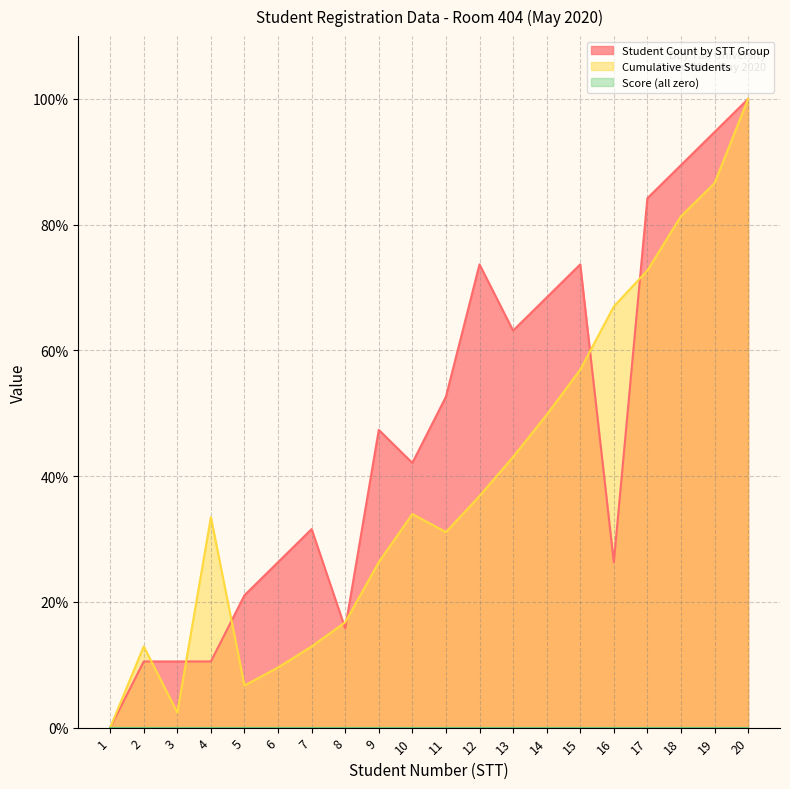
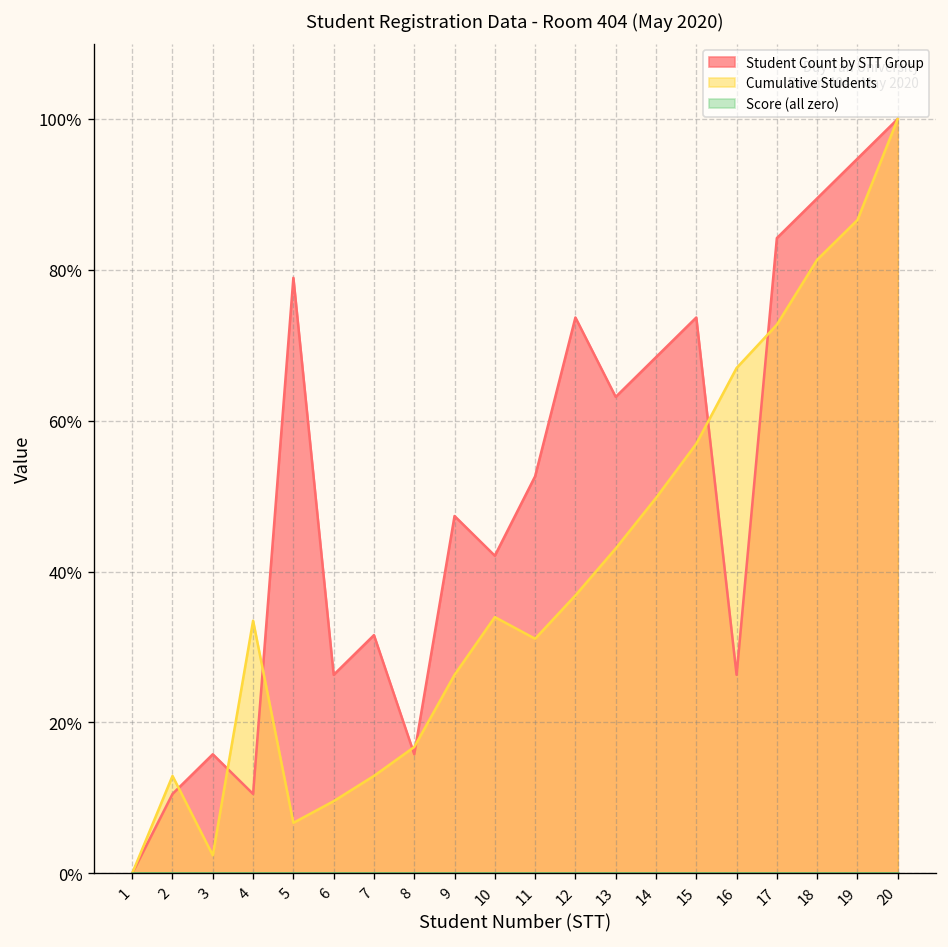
  {
    "Student Count by STT Group": {
      "2": "11%",
-     "3": "11%",
+     "3": "16%",
      "4": "11%",
-     "5": "21%",
+     "5": "79%",
      "6": "26%",
      "7": "32%",
      "8": "16%",
      "9": "47%",
      "10": "42%",
      "11": "53%",
      "12": "74%",
      "13": "63%",
      "14": "68%",
      "15": "74%",
      "16": "26%",
      "17": "84%",
      "18": "89%",
      "19": "95%"
    },
    "Cumulative Students": {
      "2": "13%",
      "3": "2%",
      "4": "33%",
      "5": "7%",
      "6": "10%",
      "7": "13%",
      "8": "17%",
      "9": "26%",
      "10": "34%",
      "11": "31%",
      "12": "37%",
      "13": "43%",
      "14": "50%",
      "15": "57%",
      "16": "67%",
      "17": "73%",
      "18": "81%",
      "19": "87%"
    },
    "Score (all zero)": {
      "2": "0%",
      "3": "0%",
      "4": "0%",
      "5": "0%",
      "6": "0%",
      "7": "0%",
      "8": "0%",
      "9": "0%",
      "10": "0%",
      "11": "0%",
      "12": "0%",
      "13": "0%",
      "14": "0%",
      "15": "0%",
      "16": "0%",
      "17": "0%",
      "18": "0%",
      "19": "0%",
      "20": "0%"
    }
  }
